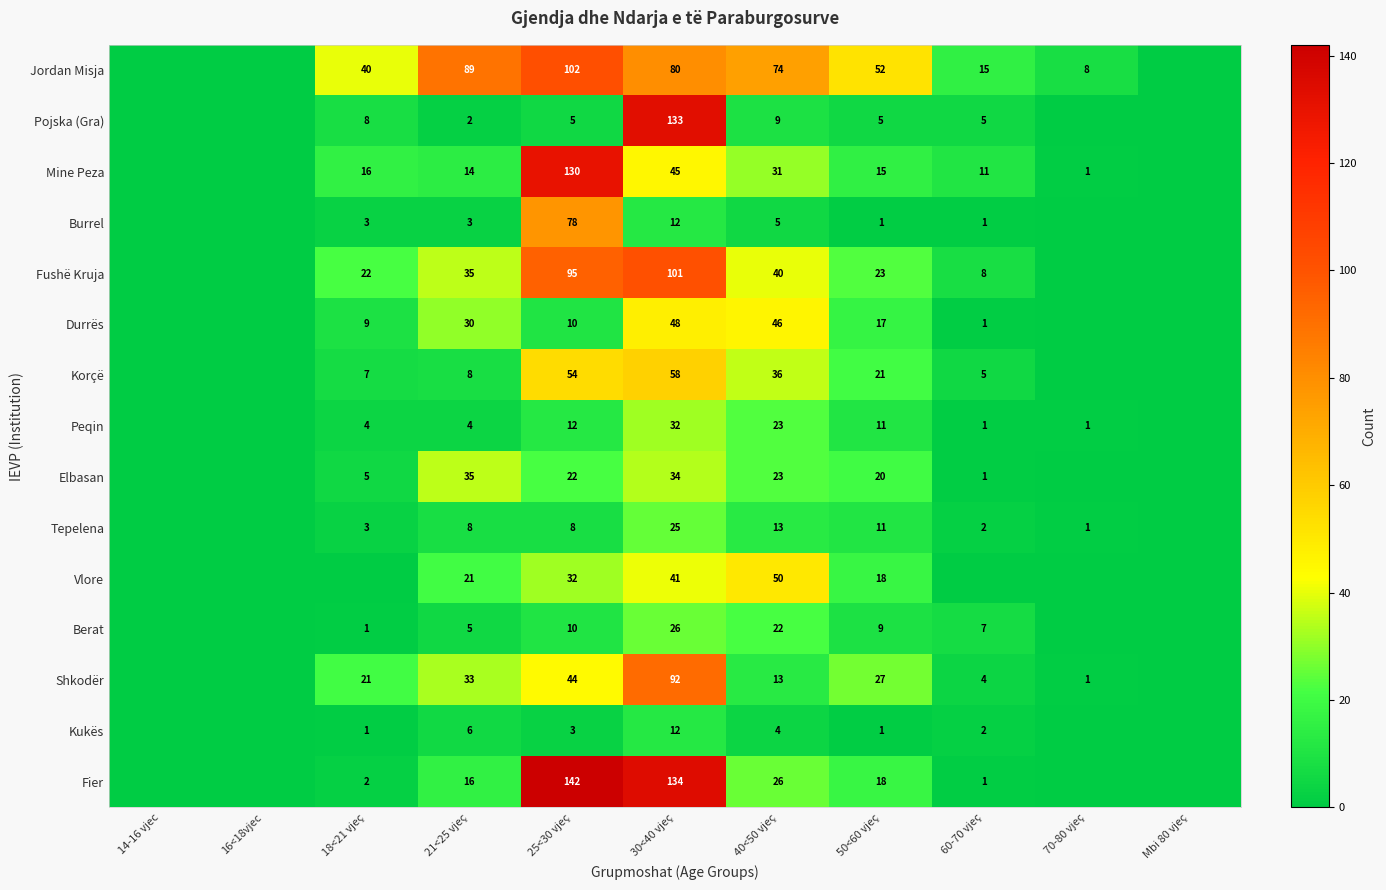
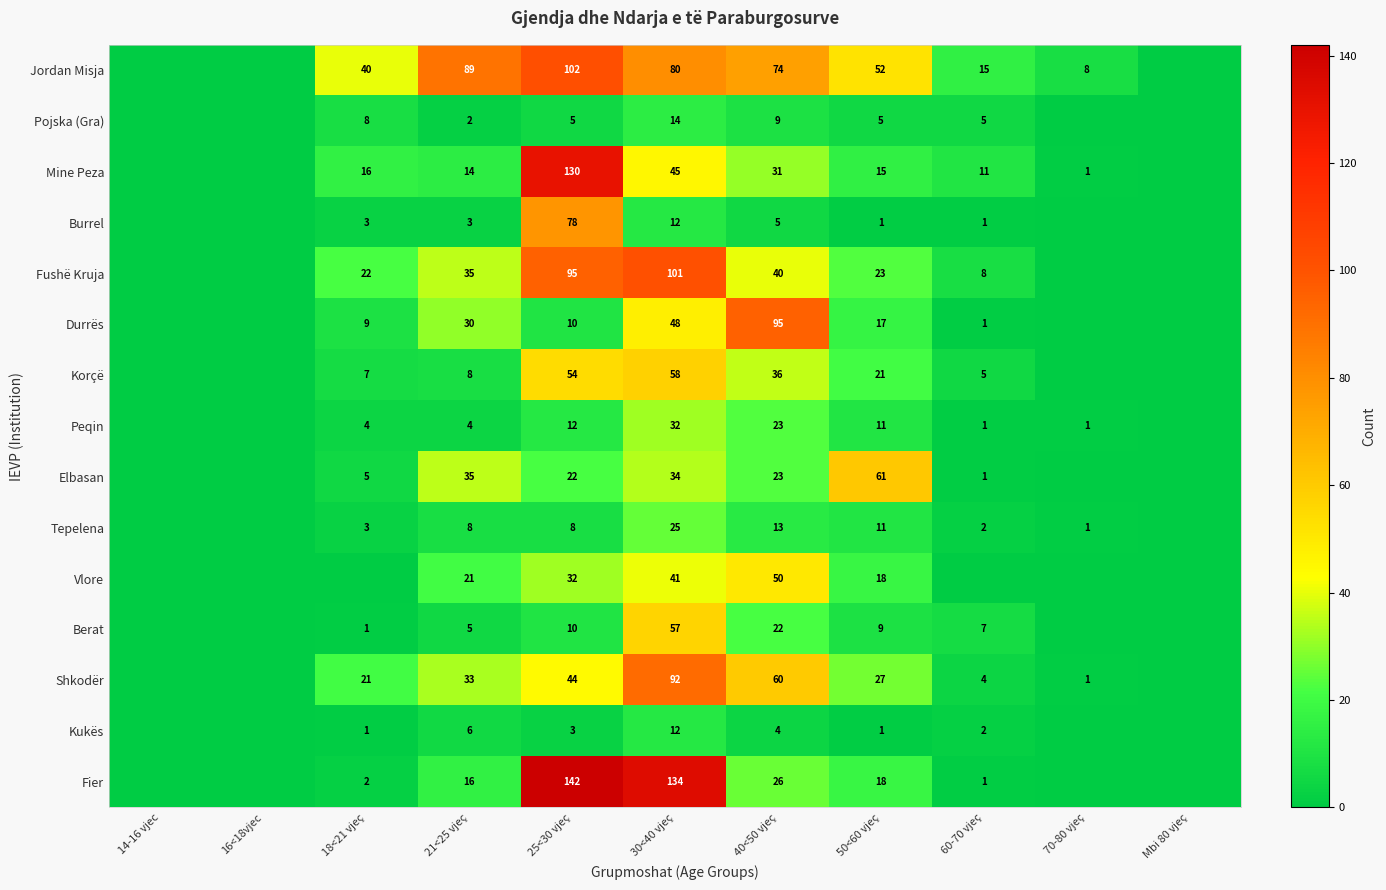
  {
    "Jordan Misja": {
      "18<21 vjeç": 40,
      "21<25 vjeç": 89,
      "25<30 vjeç": 102,
      "30<40 vjeç": 80,
      "40<50 vjeç": 74,
      "50<60 vjeç": 52,
      "60-70 vjeç": 15,
      "70-80 vjeç": 8
    },
    "Pojska (Gra)": {
      "18<21 vjeç": 8,
      "21<25 vjeç": 2,
      "25<30 vjeç": 5,
-     "30<40 vjeç": 133,
+     "30<40 vjeç": 14,
      "40<50 vjeç": 9,
      "50<60 vjeç": 5,
      "60-70 vjeç": 5
    },
    "Mine Peza": {
      "18<21 vjeç": 16,
      "21<25 vjeç": 14,
      "25<30 vjeç": 130,
      "30<40 vjeç": 45,
      "40<50 vjeç": 31,
      "50<60 vjeç": 15,
      "60-70 vjeç": 11,
      "70-80 vjeç": 1
    },
    "Burrel": {
      "18<21 vjeç": 3,
      "21<25 vjeç": 3,
      "25<30 vjeç": 78,
      "30<40 vjeç": 12,
      "40<50 vjeç": 5,
      "50<60 vjeç": 1,
      "60-70 vjeç": 1
    },
    "Fushë Kruja": {
      "18<21 vjeç": 22,
      "21<25 vjeç": 35,
      "25<30 vjeç": 95,
      "30<40 vjeç": 101,
      "40<50 vjeç": 40,
      "50<60 vjeç": 23,
      "60-70 vjeç": 8
    },
    "Durrës": {
      "18<21 vjeç": 9,
      "21<25 vjeç": 30,
      "25<30 vjeç": 10,
      "30<40 vjeç": 48,
-     "40<50 vjeç": 46,
+     "40<50 vjeç": 95,
      "50<60 vjeç": 17,
      "60-70 vjeç": 1
    },
    "Korçë": {
      "18<21 vjeç": 7,
      "21<25 vjeç": 8,
      "25<30 vjeç": 54,
      "30<40 vjeç": 58,
      "40<50 vjeç": 36,
      "50<60 vjeç": 21,
      "60-70 vjeç": 5
    },
    "Peqin": {
      "18<21 vjeç": 4,
      "21<25 vjeç": 4,
      "25<30 vjeç": 12,
      "30<40 vjeç": 32,
      "40<50 vjeç": 23,
      "50<60 vjeç": 11,
      "60-70 vjeç": 1,
      "70-80 vjeç": 1
    },
    "Elbasan": {
      "18<21 vjeç": 5,
      "21<25 vjeç": 35,
      "25<30 vjeç": 22,
      "30<40 vjeç": 34,
      "40<50 vjeç": 23,
-     "50<60 vjeç": 20,
+     "50<60 vjeç": 61,
      "60-70 vjeç": 1
    },
    "Tepelena": {
      "18<21 vjeç": 3,
      "21<25 vjeç": 8,
      "25<30 vjeç": 8,
      "30<40 vjeç": 25,
      "40<50 vjeç": 13,
      "50<60 vjeç": 11,
      "60-70 vjeç": 2,
      "70-80 vjeç": 1
    },
    "Vlore": {
      "21<25 vjeç": 21,
      "25<30 vjeç": 32,
      "30<40 vjeç": 41,
      "40<50 vjeç": 50,
      "50<60 vjeç": 18
    },
    "Berat": {
      "18<21 vjeç": 1,
      "21<25 vjeç": 5,
      "25<30 vjeç": 10,
-     "30<40 vjeç": 26,
+     "30<40 vjeç": 57,
      "40<50 vjeç": 22,
      "50<60 vjeç": 9,
      "60-70 vjeç": 7
    },
    "Shkodër": {
      "18<21 vjeç": 21,
      "21<25 vjeç": 33,
      "25<30 vjeç": 44,
      "30<40 vjeç": 92,
-     "40<50 vjeç": 13,
+     "40<50 vjeç": 60,
      "50<60 vjeç": 27,
      "60-70 vjeç": 4,
      "70-80 vjeç": 1
    },
    "Kukës": {
      "18<21 vjeç": 1,
      "21<25 vjeç": 6,
      "25<30 vjeç": 3,
      "30<40 vjeç": 12,
      "40<50 vjeç": 4,
      "50<60 vjeç": 1,
      "60-70 vjeç": 2
    },
    "Fier": {
      "18<21 vjeç": 2,
      "21<25 vjeç": 16,
      "25<30 vjeç": 142,
      "30<40 vjeç": 134,
      "40<50 vjeç": 26,
      "50<60 vjeç": 18,
      "60-70 vjeç": 1
    }
  }
